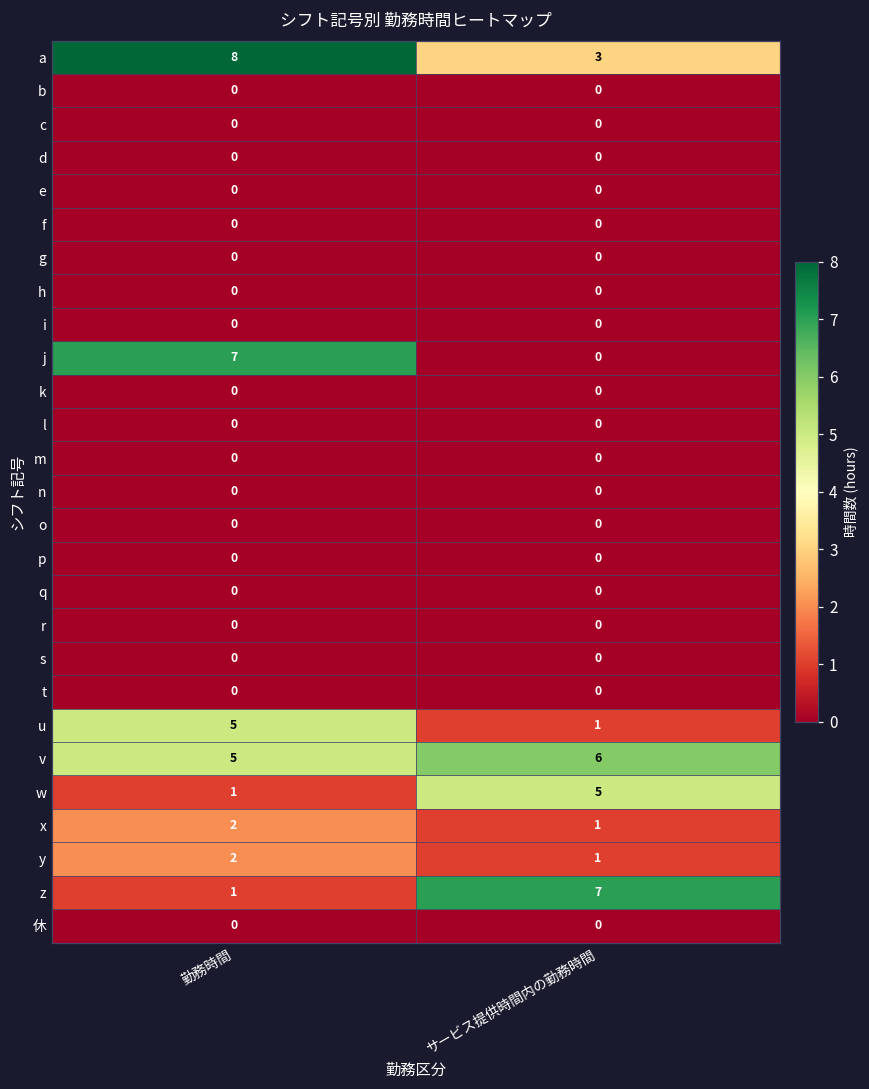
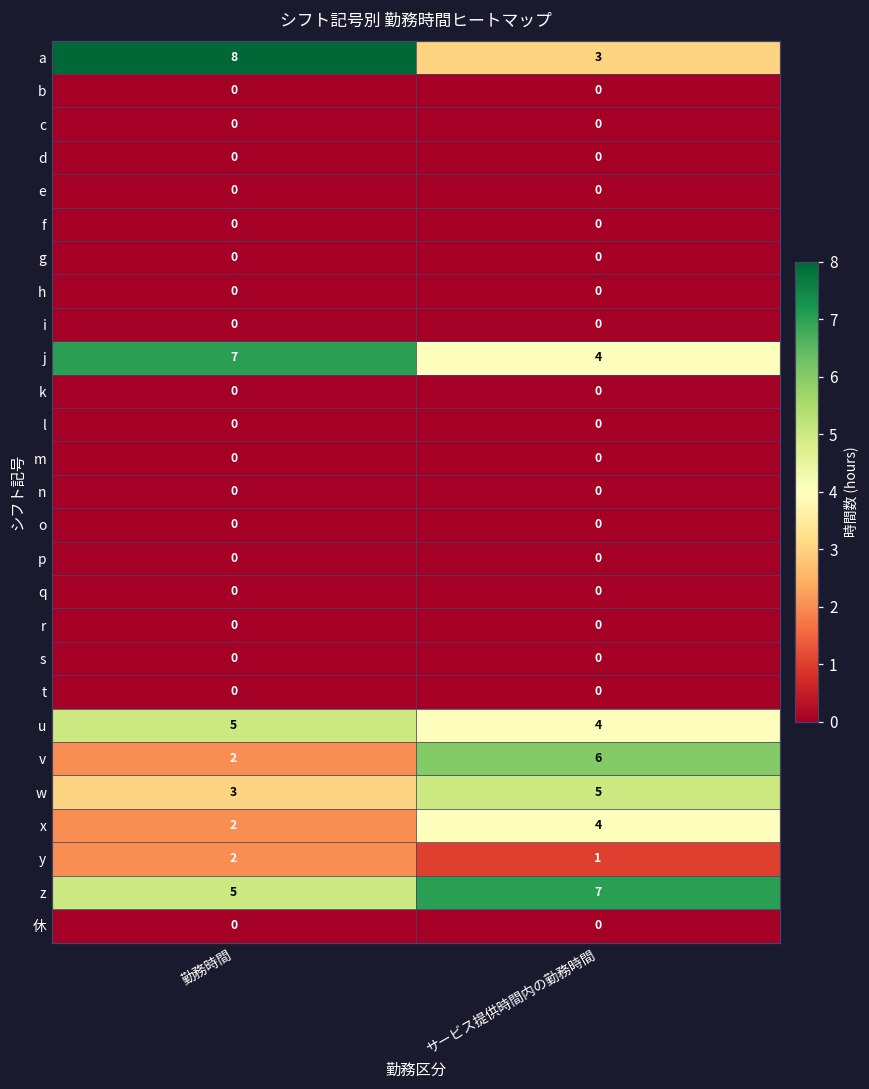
  {
    "a": {
      "勤務時間": 8,
      "サービス提供時間内の勤務時間": 3
    },
    "b": {
      "勤務時間": 0,
      "サービス提供時間内の勤務時間": 0
    },
    "c": {
      "勤務時間": 0,
      "サービス提供時間内の勤務時間": 0
    },
    "d": {
      "勤務時間": 0,
      "サービス提供時間内の勤務時間": 0
    },
    "e": {
      "勤務時間": 0,
      "サービス提供時間内の勤務時間": 0
    },
    "f": {
      "勤務時間": 0,
      "サービス提供時間内の勤務時間": 0
    },
    "g": {
      "勤務時間": 0,
      "サービス提供時間内の勤務時間": 0
    },
    "h": {
      "勤務時間": 0,
      "サービス提供時間内の勤務時間": 0
    },
    "i": {
      "勤務時間": 0,
      "サービス提供時間内の勤務時間": 0
    },
    "j": {
      "勤務時間": 7,
-     "サービス提供時間内の勤務時間": 0
+     "サービス提供時間内の勤務時間": 4
    },
    "k": {
      "勤務時間": 0,
      "サービス提供時間内の勤務時間": 0
    },
    "l": {
      "勤務時間": 0,
      "サービス提供時間内の勤務時間": 0
    },
    "m": {
      "勤務時間": 0,
      "サービス提供時間内の勤務時間": 0
    },
    "n": {
      "勤務時間": 0,
      "サービス提供時間内の勤務時間": 0
    },
    "o": {
      "勤務時間": 0,
      "サービス提供時間内の勤務時間": 0
    },
    "p": {
      "勤務時間": 0,
      "サービス提供時間内の勤務時間": 0
    },
    "q": {
      "勤務時間": 0,
      "サービス提供時間内の勤務時間": 0
    },
    "r": {
      "勤務時間": 0,
      "サービス提供時間内の勤務時間": 0
    },
    "s": {
      "勤務時間": 0,
      "サービス提供時間内の勤務時間": 0
    },
    "t": {
      "勤務時間": 0,
      "サービス提供時間内の勤務時間": 0
    },
    "u": {
      "勤務時間": 5,
-     "サービス提供時間内の勤務時間": 1
+     "サービス提供時間内の勤務時間": 4
    },
    "v": {
-     "勤務時間": 5,
+     "勤務時間": 2,
      "サービス提供時間内の勤務時間": 6
    },
    "w": {
-     "勤務時間": 1,
+     "勤務時間": 3,
      "サービス提供時間内の勤務時間": 5
    },
    "x": {
      "勤務時間": 2,
-     "サービス提供時間内の勤務時間": 1
+     "サービス提供時間内の勤務時間": 4
    },
    "y": {
      "勤務時間": 2,
      "サービス提供時間内の勤務時間": 1
    },
    "z": {
-     "勤務時間": 1,
+     "勤務時間": 5,
      "サービス提供時間内の勤務時間": 7
    },
    "休": {
      "勤務時間": 0,
      "サービス提供時間内の勤務時間": 0
    }
  }
